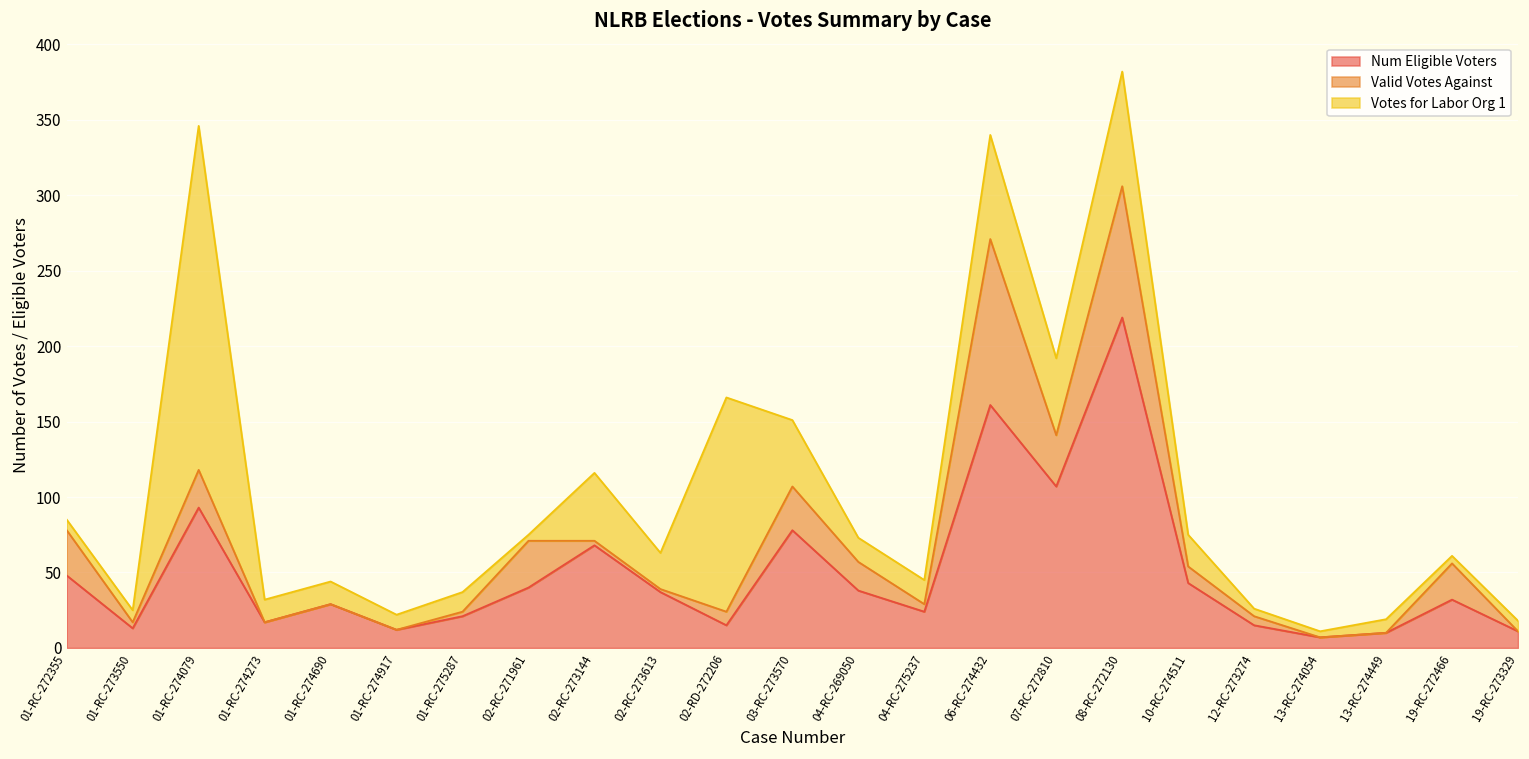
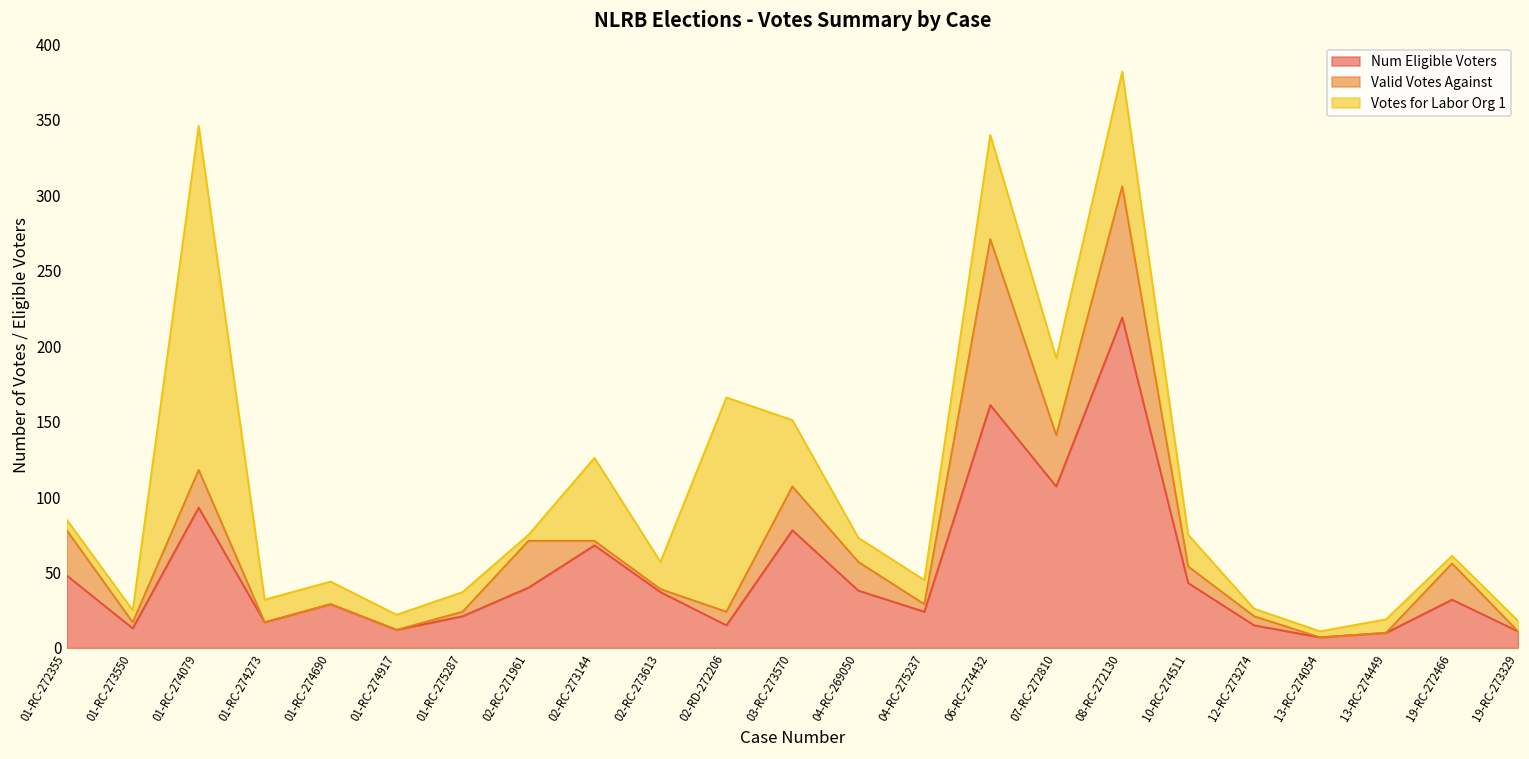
  {
    "Votes for Labor Org 1": {
      "01-RC-272355": 7,
      "01-RC-273550": 8,
      "01-RC-274079": 228,
      "01-RC-274273": 15,
      "01-RC-274690": 15,
      "01-RC-274917": 10,
      "01-RC-275287": 13,
      "02-RC-271961": 4,
-     "02-RC-273144": 45,
-     "02-RC-273613": 24,
+     "02-RC-273144": 55,
+     "02-RC-273613": 18,
      "02-RD-272206": 142,
      "03-RC-273570": 44,
      "04-RC-269050": 16,
      "04-RC-275237": 16,
      "06-RC-274432": 69,
      "07-RC-272810": 51,
      "08-RC-272130": 76,
      "10-RC-274511": 21,
      "12-RC-273274": 5,
      "13-RC-274054": 4,
      "13-RC-274449": 9,
      "19-RC-272466": 5,
      "19-RC-273329": 7
    }
  }
